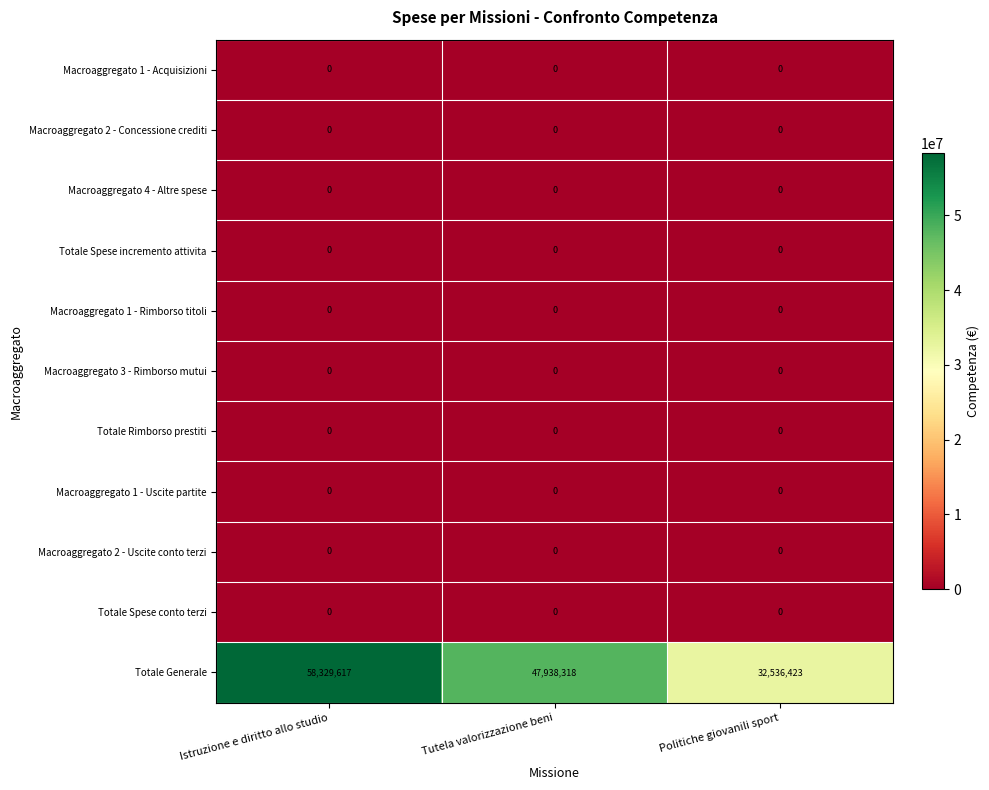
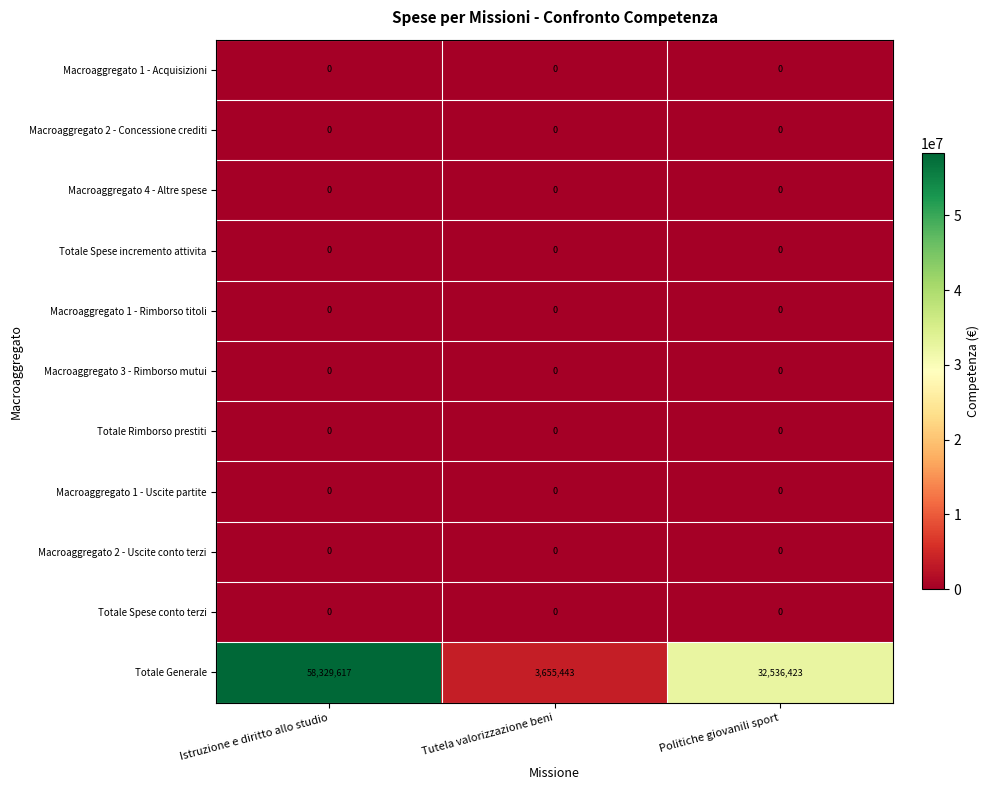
  {
    "Macroaggregato 1 - Acquisizioni": {
      "Istruzione e diritto allo studio": "0",
      "Tutela valorizzazione beni": "0",
      "Politiche giovanili sport": "0"
    },
    "Macroaggregato 2 - Concessione crediti": {
      "Istruzione e diritto allo studio": "0",
      "Tutela valorizzazione beni": "0",
      "Politiche giovanili sport": "0"
    },
    "Macroaggregato 4 - Altre spese": {
      "Istruzione e diritto allo studio": "0",
      "Tutela valorizzazione beni": "0",
      "Politiche giovanili sport": "0"
    },
    "Totale Spese incremento attivita": {
      "Istruzione e diritto allo studio": "0",
      "Tutela valorizzazione beni": "0",
      "Politiche giovanili sport": "0"
    },
    "Macroaggregato 1 - Rimborso titoli": {
      "Istruzione e diritto allo studio": "0",
      "Tutela valorizzazione beni": "0",
      "Politiche giovanili sport": "0"
    },
    "Macroaggregato 3 - Rimborso mutui": {
      "Istruzione e diritto allo studio": "0",
      "Tutela valorizzazione beni": "0",
      "Politiche giovanili sport": "0"
    },
    "Totale Rimborso prestiti": {
      "Istruzione e diritto allo studio": "0",
      "Tutela valorizzazione beni": "0",
      "Politiche giovanili sport": "0"
    },
    "Macroaggregato 1 - Uscite partite": {
      "Istruzione e diritto allo studio": "0",
      "Tutela valorizzazione beni": "0",
      "Politiche giovanili sport": "0"
    },
    "Macroaggregato 2 - Uscite conto terzi": {
      "Istruzione e diritto allo studio": "0",
      "Tutela valorizzazione beni": "0",
      "Politiche giovanili sport": "0"
    },
    "Totale Spese conto terzi": {
      "Istruzione e diritto allo studio": "0",
      "Tutela valorizzazione beni": "0",
      "Politiche giovanili sport": "0"
    },
    "Totale Generale": {
      "Istruzione e diritto allo studio": "58,329,617",
-     "Tutela valorizzazione beni": "47,938,318",
+     "Tutela valorizzazione beni": "3,655,443",
      "Politiche giovanili sport": "32,536,423"
    }
  }
